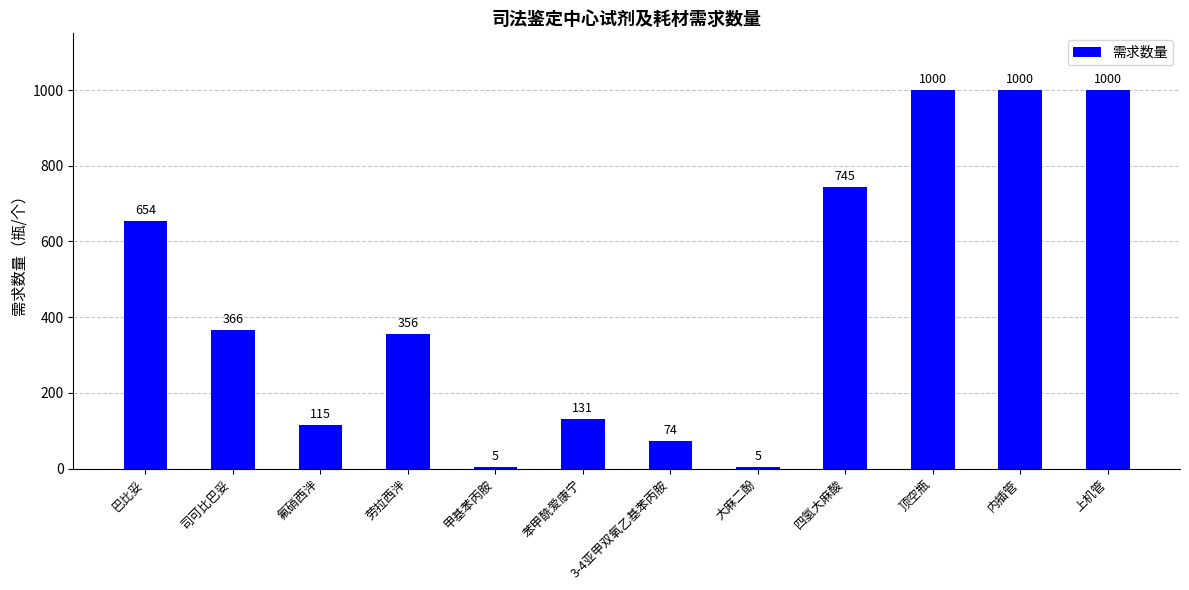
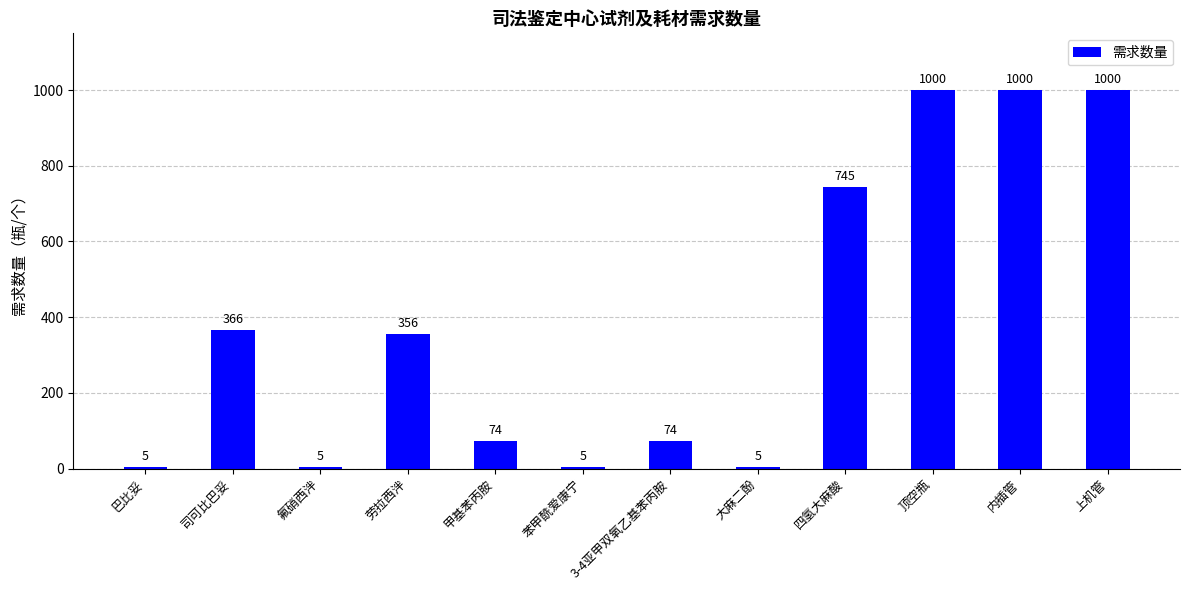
  {
-   "巴比妥": 654,
+   "巴比妥": 5,
    "司可比巴妥": 366,
-   "氟硝西泮": 115,
+   "氟硝西泮": 5,
    "劳拉西泮": 356,
-   "甲基苯丙胺": 5,
-   "苯甲酰爱康宁": 131,
+   "甲基苯丙胺": 74,
+   "苯甲酰爱康宁": 5,
    "3-4亚甲双氧乙基苯丙胺": 74,
    "大麻二酚": 5,
    "四氢大麻酸": 745,
    "顶空瓶": 1000,
    "内插管": 1000,
    "上机管": 1000
  }
